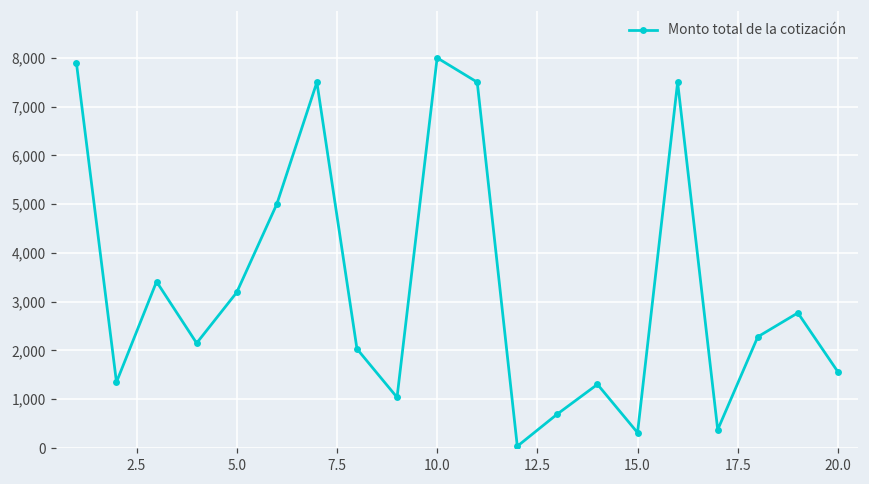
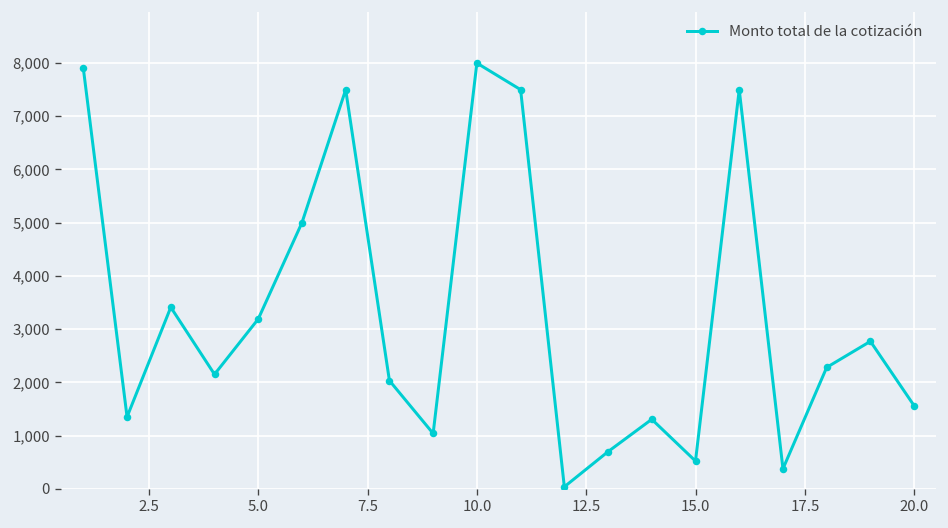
  {
    "5.0": "3,200",
    "10.0": "8,000",
-   "15.0": "300",
+   "15.0": "500",
    "20.0": "1,600"
  }
